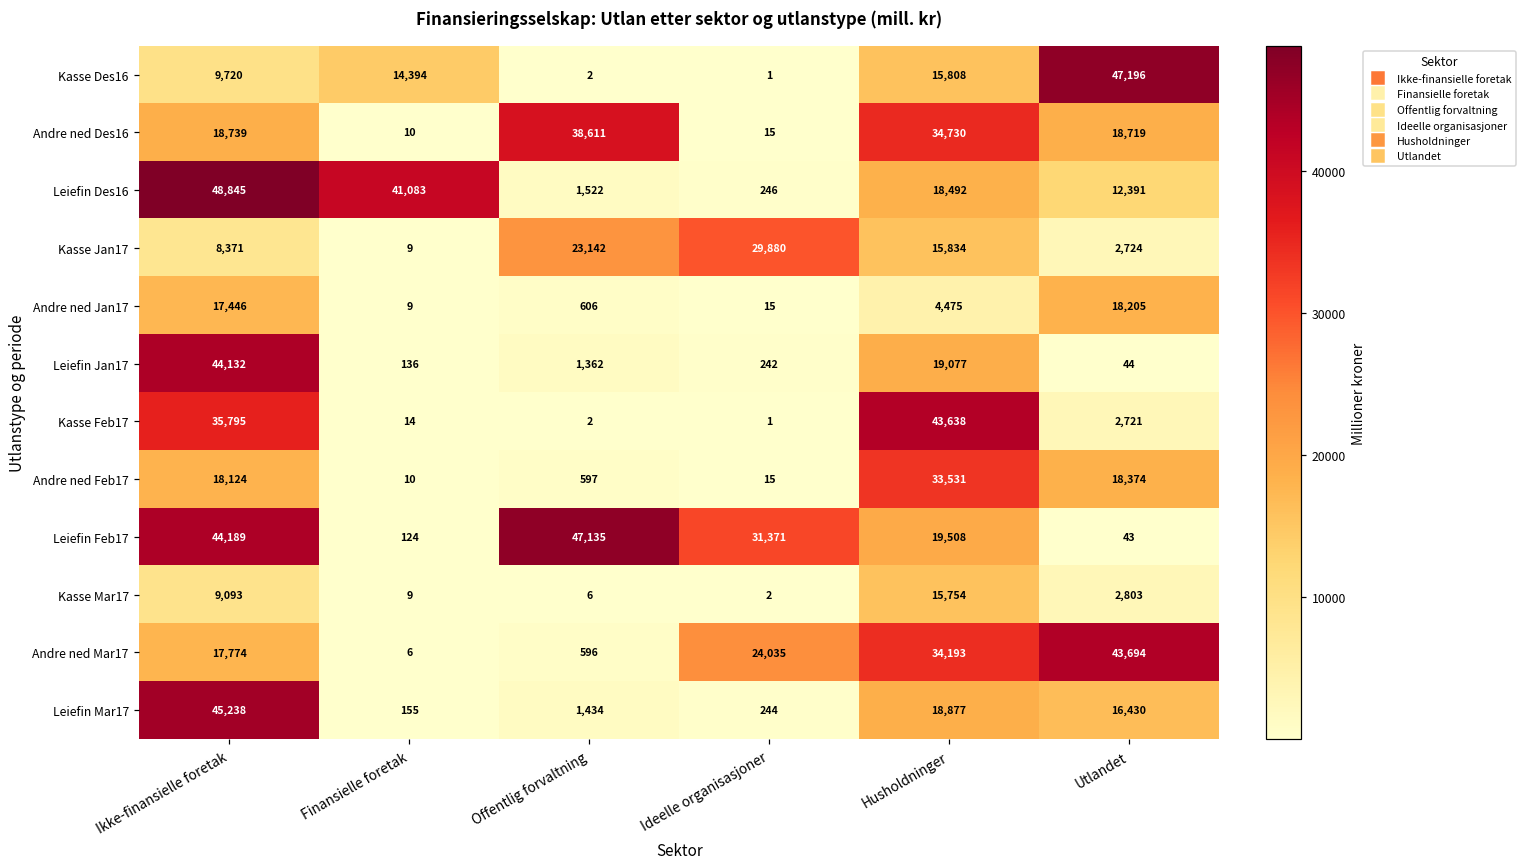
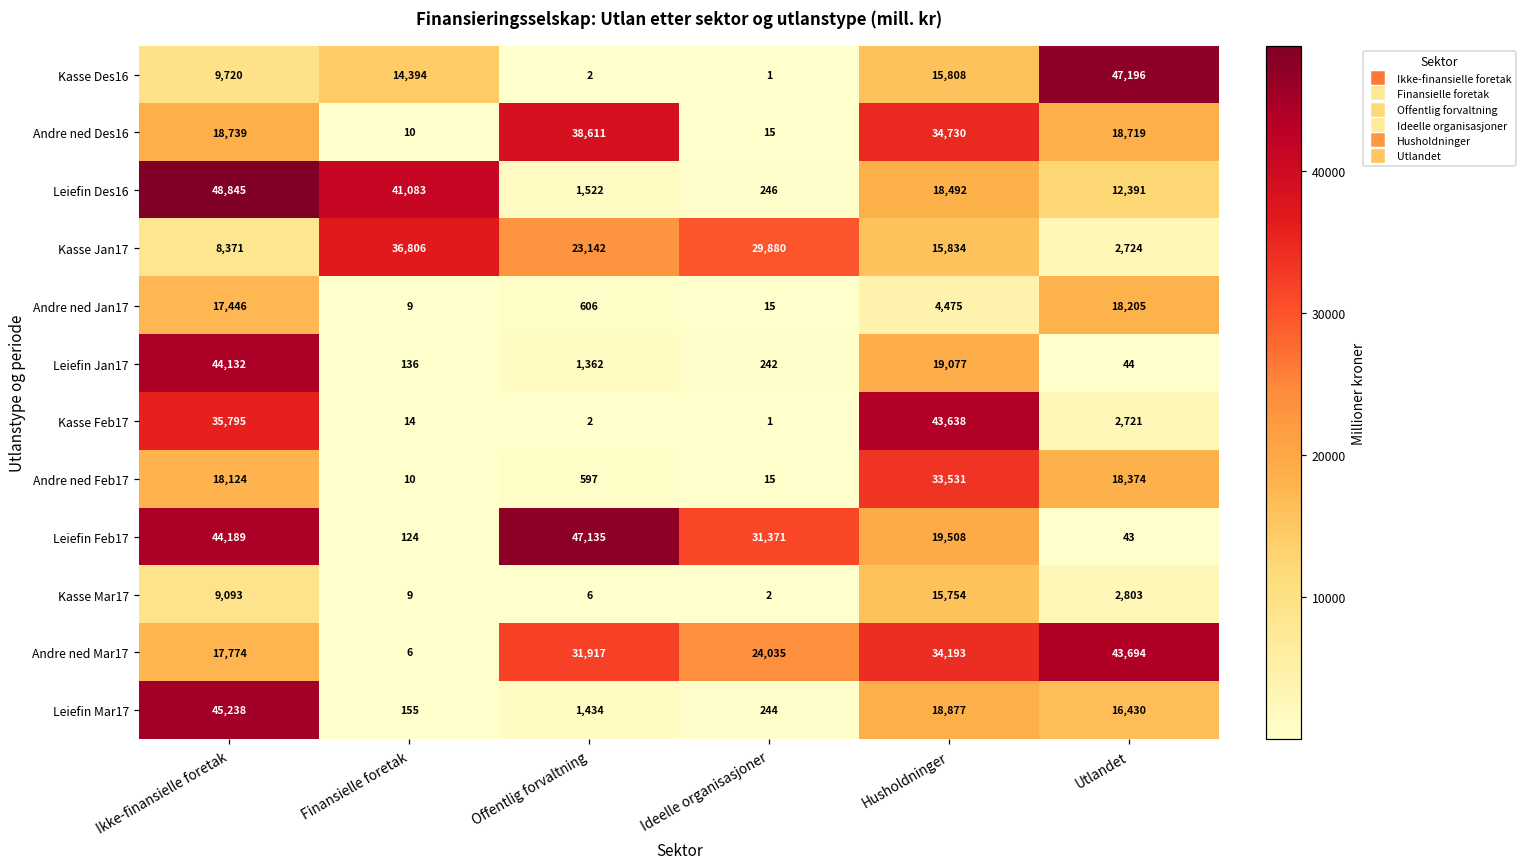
  {
    "Kasse Des16": {
      "Ikke-finansielle foretak": "9,720",
      "Finansielle foretak": "14,394",
      "Offentlig forvaltning": "2",
      "Ideelle organisasjoner": "1",
      "Husholdninger": "15,808",
      "Utlandet": "47,196"
    },
    "Andre ned Des16": {
      "Ikke-finansielle foretak": "18,739",
      "Finansielle foretak": "10",
      "Offentlig forvaltning": "38,611",
      "Ideelle organisasjoner": "15",
      "Husholdninger": "34,730",
      "Utlandet": "18,719"
    },
    "Leiefin Des16": {
      "Ikke-finansielle foretak": "48,845",
      "Finansielle foretak": "41,083",
      "Offentlig forvaltning": "1,522",
      "Ideelle organisasjoner": "246",
      "Husholdninger": "18,492",
      "Utlandet": "12,391"
    },
    "Kasse Jan17": {
      "Ikke-finansielle foretak": "8,371",
-     "Finansielle foretak": "9",
+     "Finansielle foretak": "36,806",
      "Offentlig forvaltning": "23,142",
      "Ideelle organisasjoner": "29,880",
      "Husholdninger": "15,834",
      "Utlandet": "2,724"
    },
    "Andre ned Jan17": {
      "Ikke-finansielle foretak": "17,446",
      "Finansielle foretak": "9",
      "Offentlig forvaltning": "606",
      "Ideelle organisasjoner": "15",
      "Husholdninger": "4,475",
      "Utlandet": "18,205"
    },
    "Leiefin Jan17": {
      "Ikke-finansielle foretak": "44,132",
      "Finansielle foretak": "136",
      "Offentlig forvaltning": "1,362",
      "Ideelle organisasjoner": "242",
      "Husholdninger": "19,077",
      "Utlandet": "44"
    },
    "Kasse Feb17": {
      "Ikke-finansielle foretak": "35,795",
      "Finansielle foretak": "14",
      "Offentlig forvaltning": "2",
      "Ideelle organisasjoner": "1",
      "Husholdninger": "43,638",
      "Utlandet": "2,721"
    },
    "Andre ned Feb17": {
      "Ikke-finansielle foretak": "18,124",
      "Finansielle foretak": "10",
      "Offentlig forvaltning": "597",
      "Ideelle organisasjoner": "15",
      "Husholdninger": "33,531",
      "Utlandet": "18,374"
    },
    "Leiefin Feb17": {
      "Ikke-finansielle foretak": "44,189",
      "Finansielle foretak": "124",
      "Offentlig forvaltning": "47,135",
      "Ideelle organisasjoner": "31,371",
      "Husholdninger": "19,508",
      "Utlandet": "43"
    },
    "Kasse Mar17": {
      "Ikke-finansielle foretak": "9,093",
      "Finansielle foretak": "9",
      "Offentlig forvaltning": "6",
      "Ideelle organisasjoner": "2",
      "Husholdninger": "15,754",
      "Utlandet": "2,803"
    },
    "Andre ned Mar17": {
      "Ikke-finansielle foretak": "17,774",
      "Finansielle foretak": "6",
-     "Offentlig forvaltning": "596",
+     "Offentlig forvaltning": "31,917",
      "Ideelle organisasjoner": "24,035",
      "Husholdninger": "34,193",
      "Utlandet": "43,694"
    },
    "Leiefin Mar17": {
      "Ikke-finansielle foretak": "45,238",
      "Finansielle foretak": "155",
      "Offentlig forvaltning": "1,434",
      "Ideelle organisasjoner": "244",
      "Husholdninger": "18,877",
      "Utlandet": "16,430"
    }
  }
